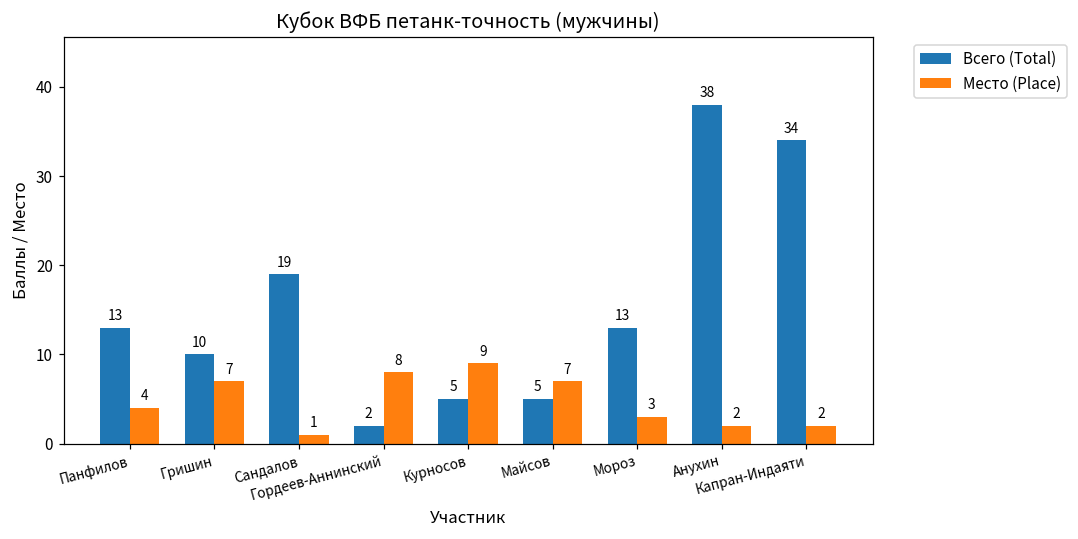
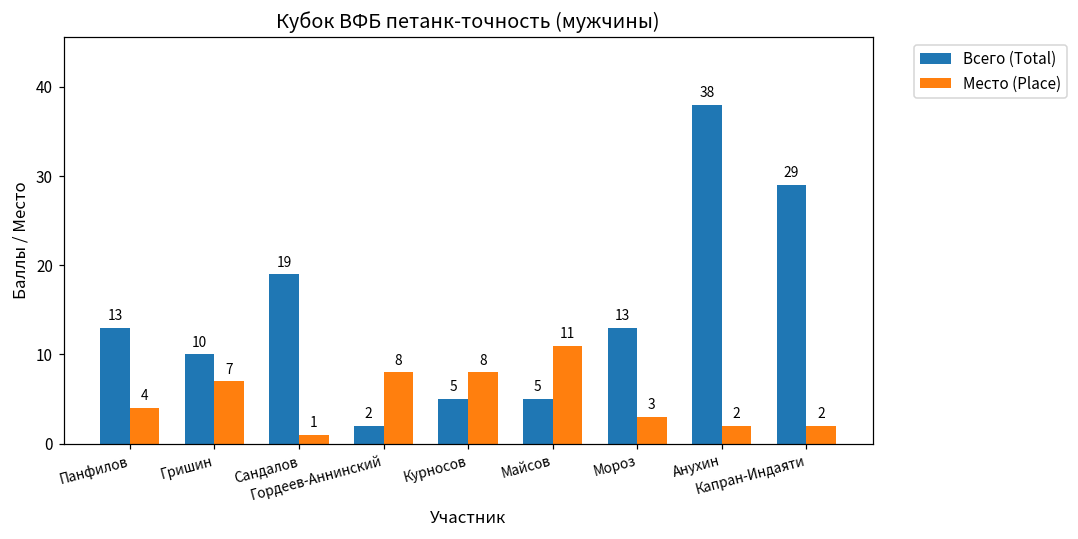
  {
    "Всего (Total)": {
      "Панфилов": 13,
      "Гришин": 10,
      "Сандалов": 19,
      "Гордеев-Аннинский": 2,
      "Курносов": 5,
      "Майсов": 5,
      "Мороз": 13,
      "Анухин": 38,
-     "Капран-Индаяти": 34
+     "Капран-Индаяти": 29
    },
    "Место (Place)": {
      "Панфилов": 4,
      "Гришин": 7,
      "Сандалов": 1,
      "Гордеев-Аннинский": 8,
-     "Курносов": 9,
-     "Майсов": 7,
+     "Курносов": 8,
+     "Майсов": 11,
      "Мороз": 3,
      "Анухин": 2,
      "Капран-Индаяти": 2
    }
  }
